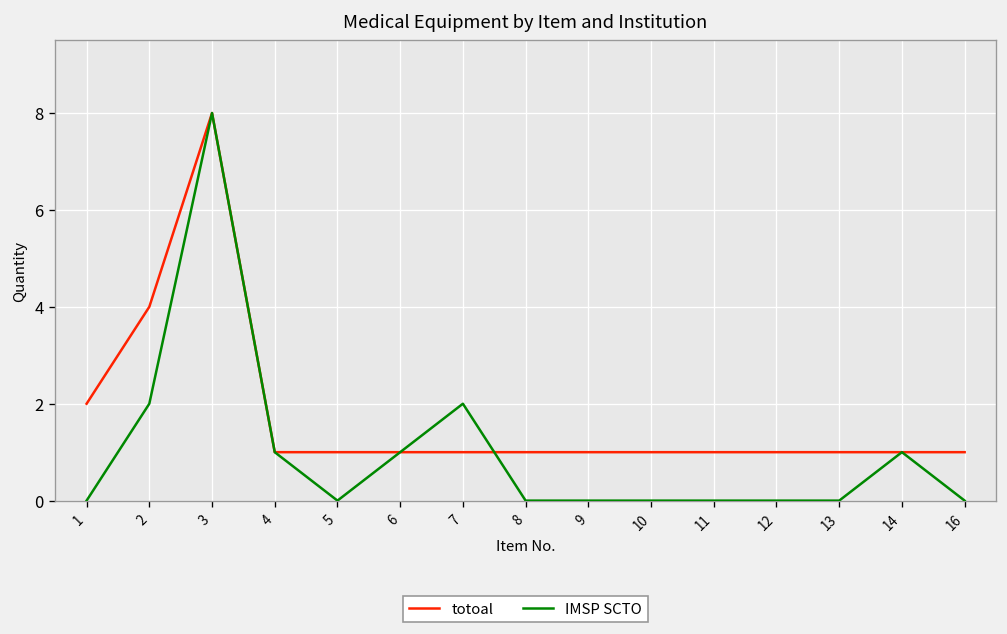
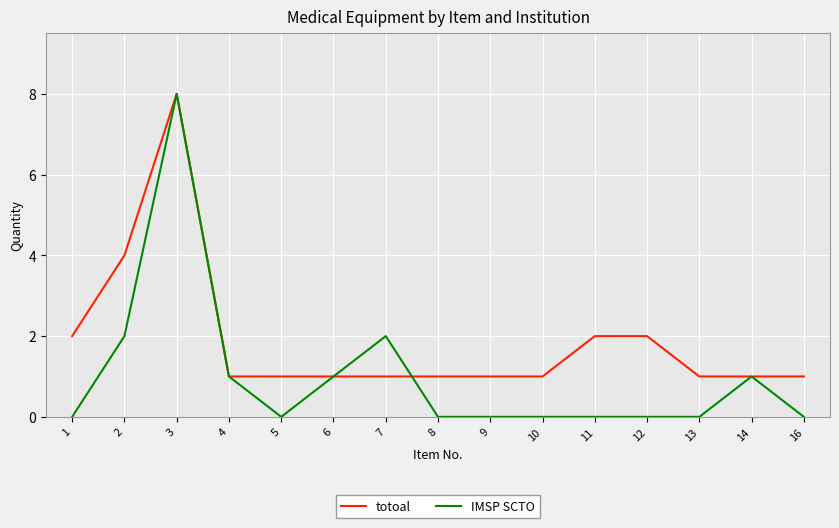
  {
    "totoal": {
      "1": 2,
      "2": 4,
      "5": 1,
      "7": 1,
      "8": 1,
      "9": 1,
      "10": 1,
-     "11": 1,
-     "12": 1,
+     "11": 2,
+     "12": 2,
      "13": 1,
      "16": 1
    },
    "IMSP SCTO": {
      "1": 0,
      "2": 2,
      "5": 0,
      "7": 2,
      "8": 0,
      "9": 0,
      "10": 0,
      "11": 0,
      "12": 0,
      "13": 0,
      "16": 0
    }
  }
